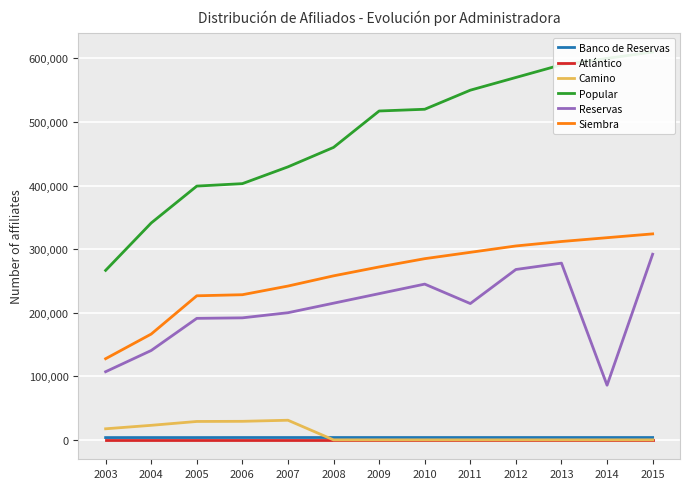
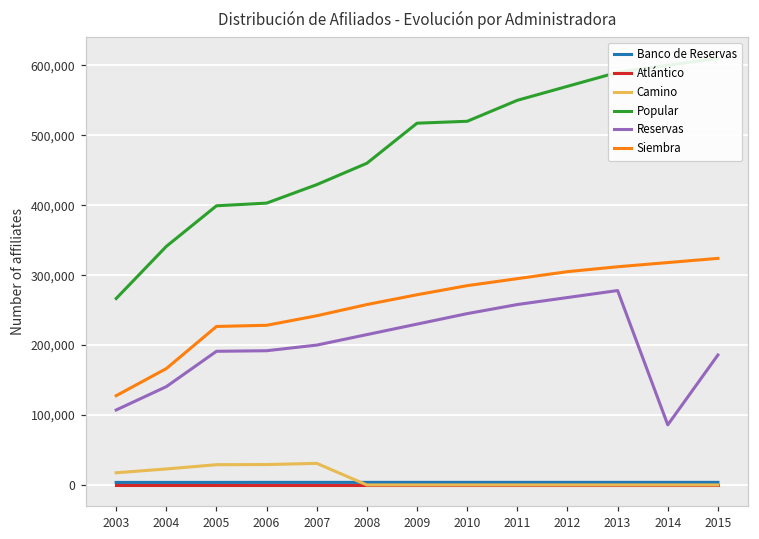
  {
    "Camino": {
      "2003": "20,000",
      "2004": "20,000",
      "2005": "30,000",
      "2006": "30,000",
      "2007": "30,000"
    },
    "Popular": {
      "2003": "270,000",
      "2004": "340,000",
      "2005": "400,000",
      "2006": "400,000",
      "2007": "430,000",
      "2008": "460,000",
      "2009": "520,000",
      "2010": "520,000",
      "2011": "550,000",
      "2012": "570,000"
    },
    "Reservas": {
      "2003": "110,000",
      "2004": "140,000",
      "2005": "190,000",
      "2006": "190,000",
      "2007": "200,000",
      "2008": "220,000",
      "2009": "230,000",
      "2010": "250,000",
-     "2011": "210,000",
+     "2011": "260,000",
      "2012": "270,000",
      "2013": "280,000",
      "2014": "90,000",
-     "2015": "290,000"
+     "2015": "190,000"
    },
    "Siembra": {
      "2003": "130,000",
      "2004": "170,000",
      "2005": "230,000",
      "2006": "230,000",
      "2007": "240,000",
      "2008": "260,000",
      "2009": "270,000",
      "2010": "290,000",
      "2011": "300,000",
      "2012": "310,000",
      "2013": "310,000",
      "2014": "320,000",
      "2015": "320,000"
    }
  }
